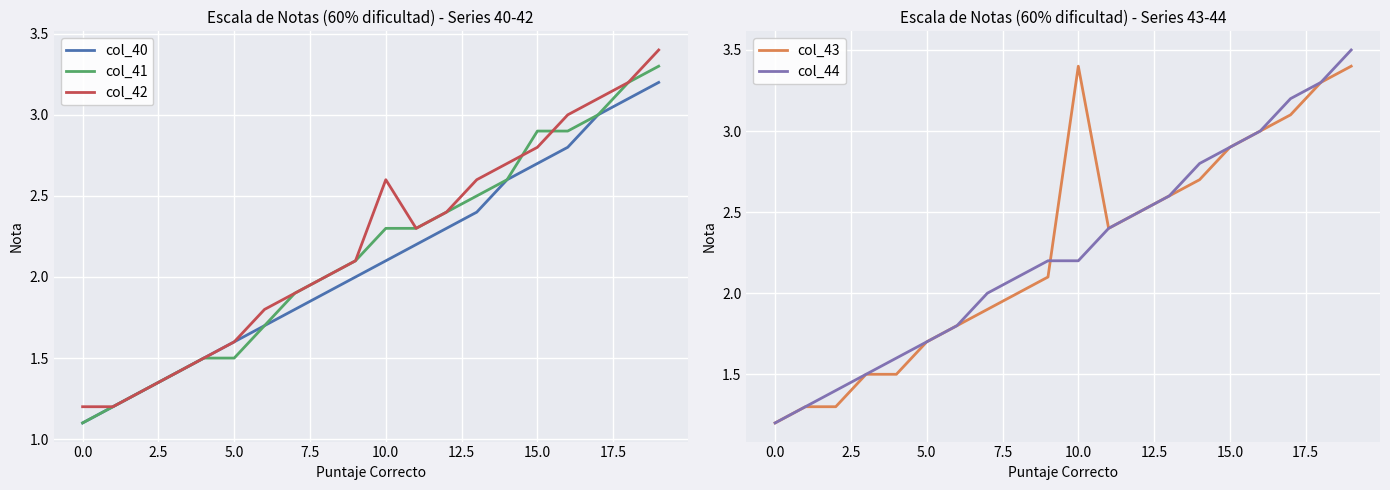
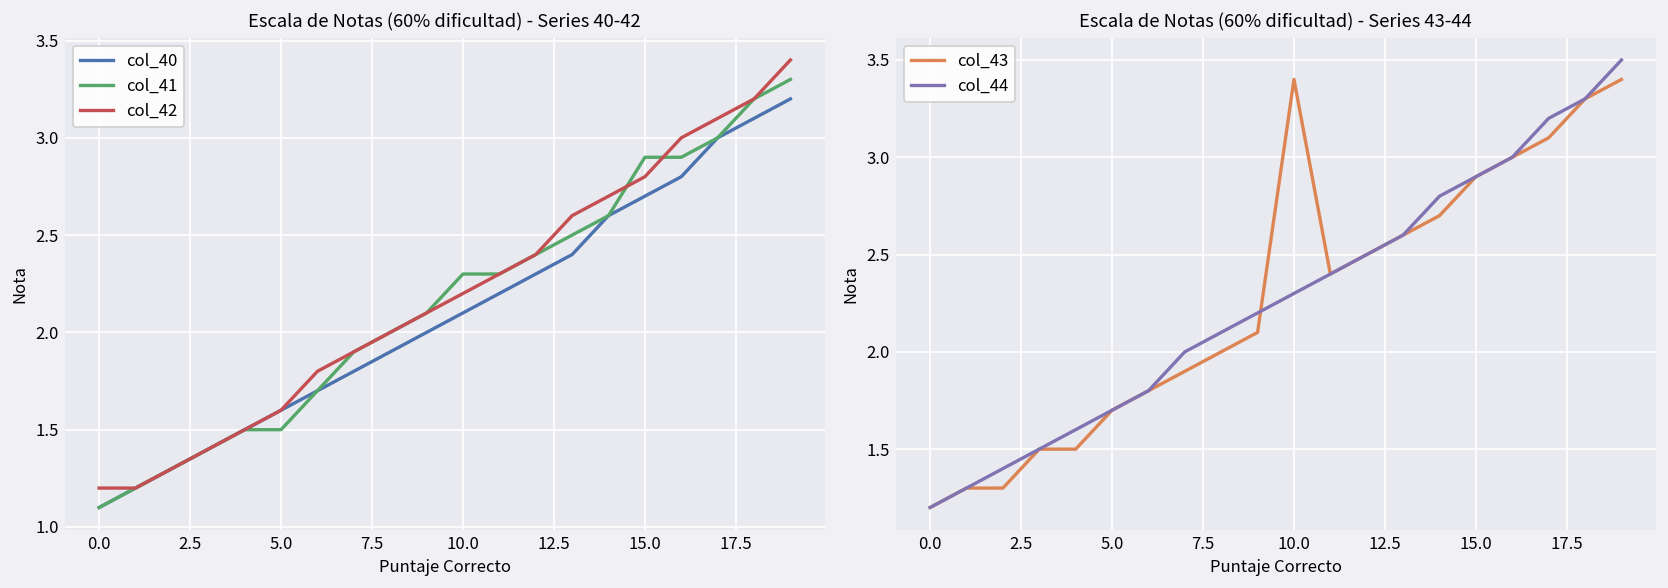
  {
    "Escala de Notas (60% dificultad) - Series 40-42": {
      "col_40": {
        "10.0": 2.1,
        "15.0": 2.7
      },
      "col_41": {
        "5.0": 1.5,
        "10.0": 2.3,
        "15.0": 2.9
      },
      "col_42": {
        "0.0": 1.2,
-       "10.0": 2.6,
+       "10.0": 2.2,
        "15.0": 2.8
      }
    },
    "Escala de Notas (60% dificultad) - Series 43-44": {
      "col_43": {
        "10.0": 3.4
      },
      "col_44": {
-       "10.0": 2.2
+       "10.0": 2.3
      }
    }
  }
